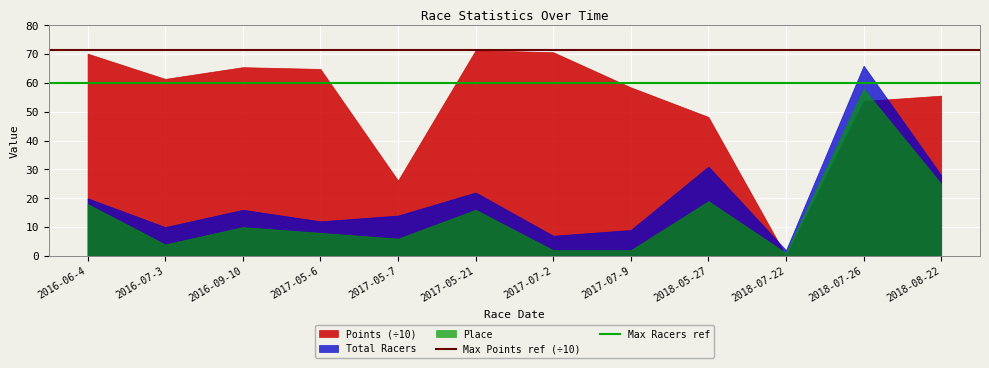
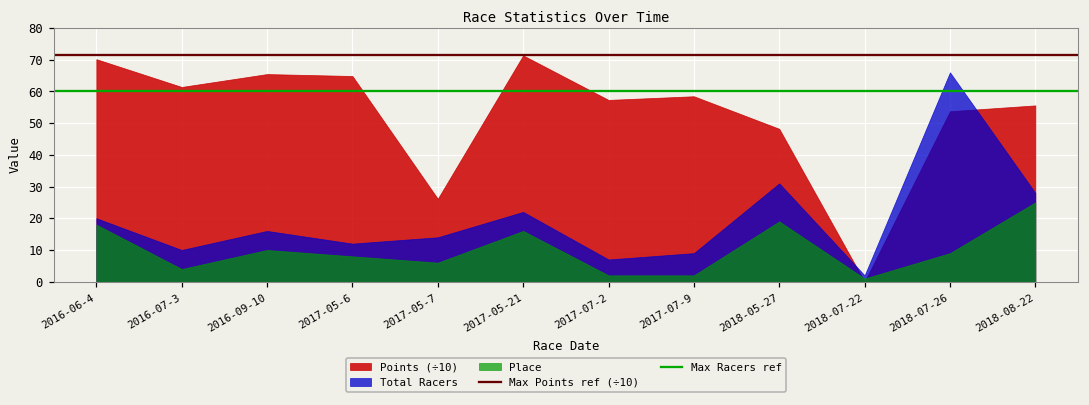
  {
    "Points (÷10)": {
      "2016-06-4": 70,
      "2016-07-3": 61,
      "2016-09-10": 65,
      "2017-05-6": 65,
      "2017-05-7": 26,
      "2017-05-21": 71,
-     "2017-07-2": 71,
+     "2017-07-2": 57,
      "2017-07-9": 58,
      "2018-05-27": 48,
      "2018-07-22": 0,
      "2018-07-26": 54,
      "2018-08-22": 56
    },
    "Total Racers": {
      "2016-06-4": 20,
      "2016-07-3": 10,
      "2016-09-10": 16,
      "2017-05-6": 12,
      "2017-05-7": 14,
      "2017-05-21": 22,
      "2017-07-2": 7,
      "2017-07-9": 9,
      "2018-05-27": 31,
      "2018-07-22": 2,
      "2018-07-26": 66,
      "2018-08-22": 28
    },
    "Place": {
      "2016-06-4": 18,
      "2016-07-3": 4,
      "2016-09-10": 10,
      "2017-05-6": 8,
      "2017-05-7": 6,
      "2017-05-21": 16,
      "2017-07-2": 2,
      "2017-07-9": 2,
      "2018-05-27": 19,
      "2018-07-22": 1,
-     "2018-07-26": 58,
+     "2018-07-26": 9,
      "2018-08-22": 25
    }
  }
